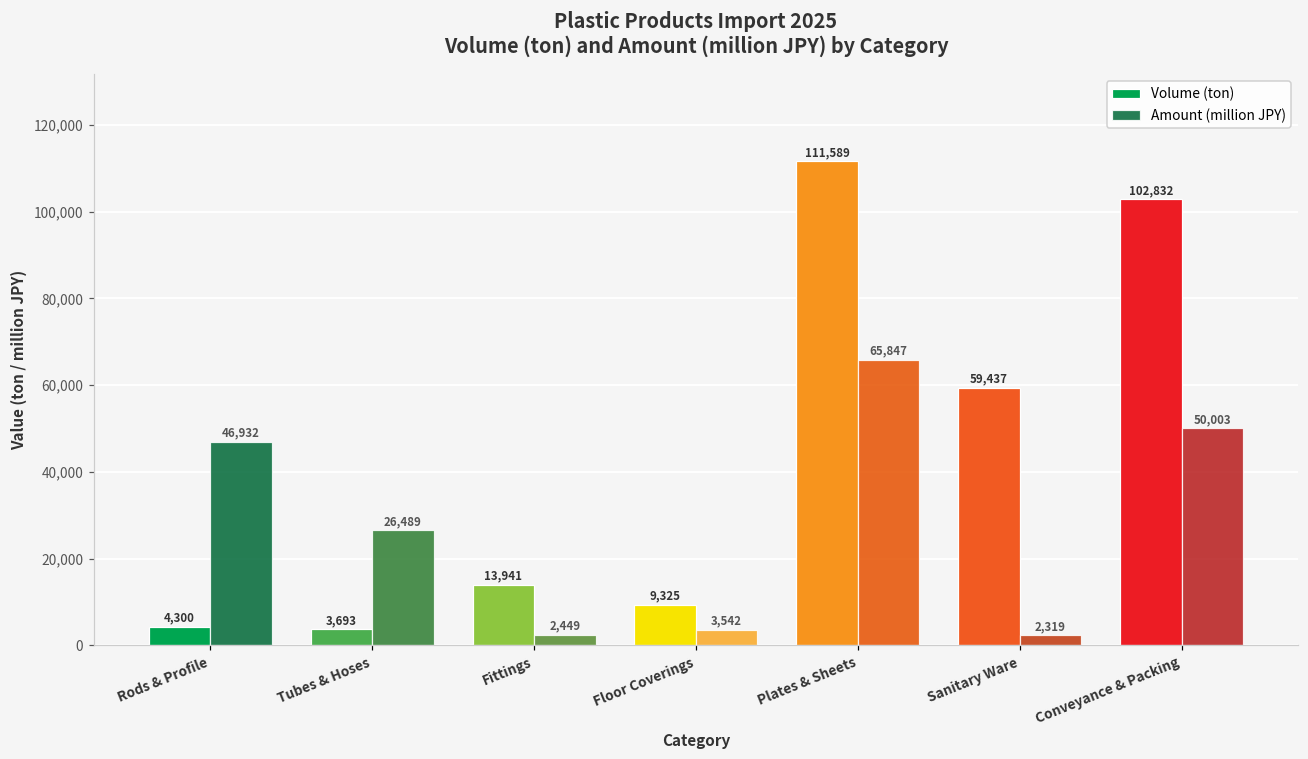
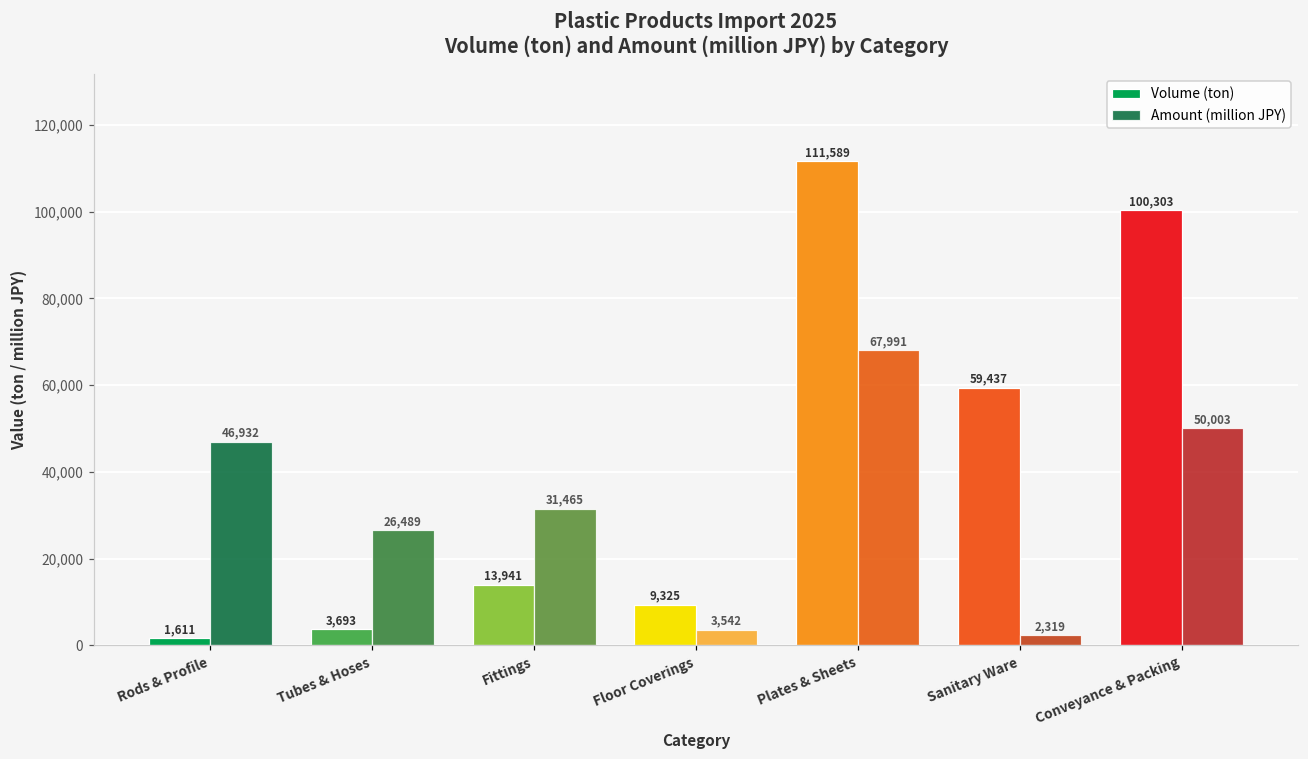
  {
    "Volume (ton)": {
-     "Rods & Profile": "4,300",
+     "Rods & Profile": "1,611",
      "Tubes & Hoses": "3,693",
      "Fittings": "13,941",
      "Floor Coverings": "9,325",
      "Plates & Sheets": "111,589",
      "Sanitary Ware": "59,437",
-     "Conveyance & Packing": "102,832"
+     "Conveyance & Packing": "100,303"
    },
    "Amount (million JPY)": {
      "Rods & Profile": "46,932",
      "Tubes & Hoses": "26,489",
-     "Fittings": "2,449",
+     "Fittings": "31,465",
      "Floor Coverings": "3,542",
-     "Plates & Sheets": "65,847",
+     "Plates & Sheets": "67,991",
      "Sanitary Ware": "2,319",
      "Conveyance & Packing": "50,003"
    }
  }
